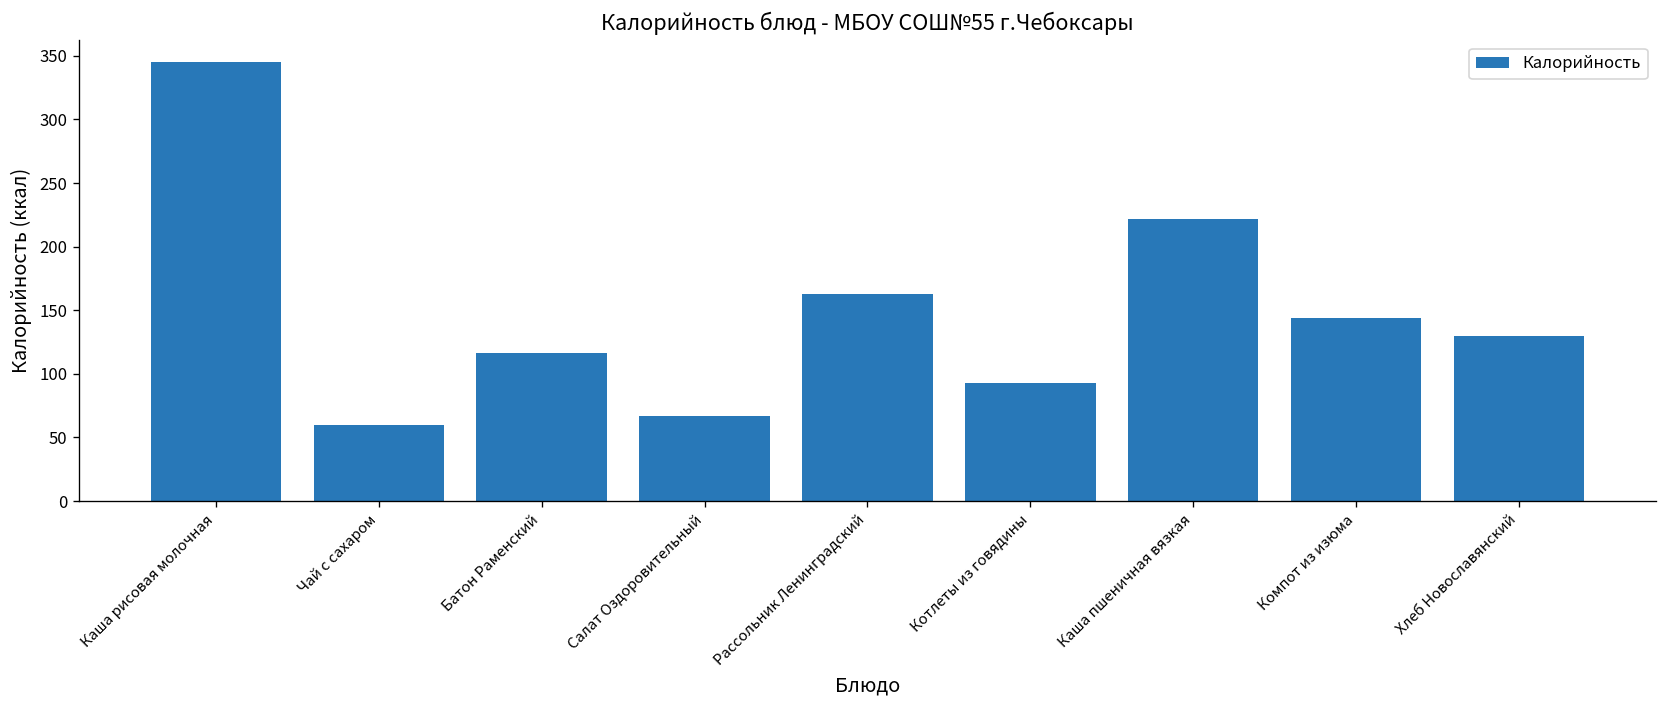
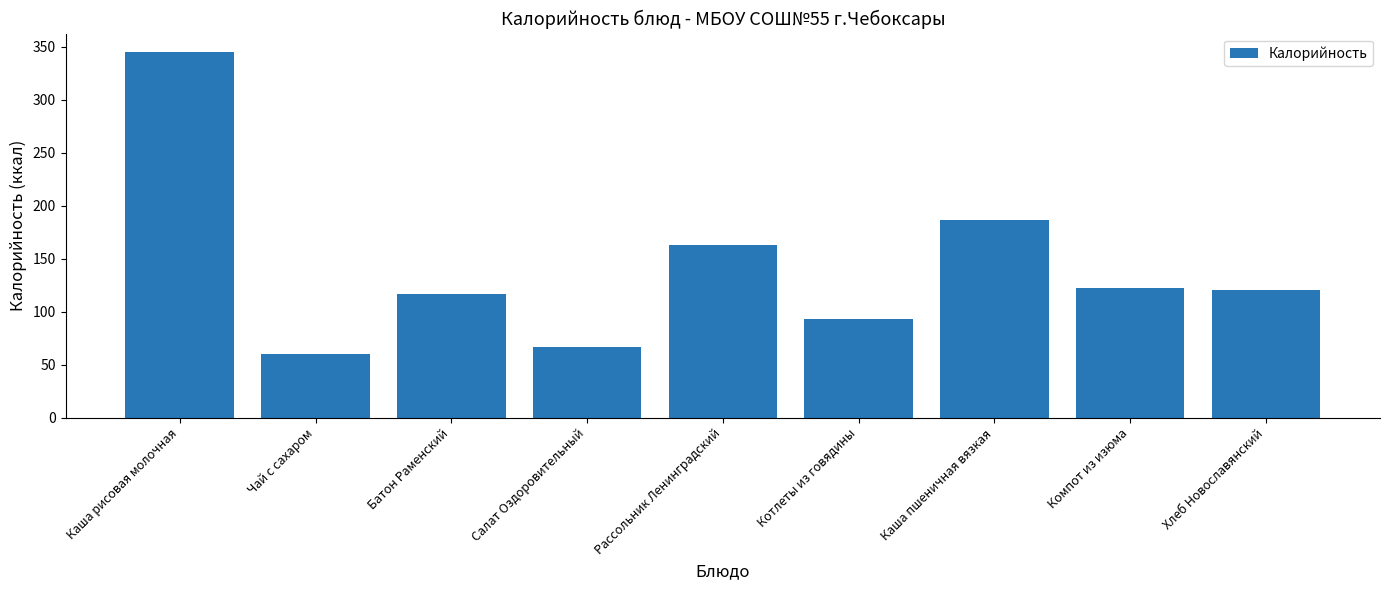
  {
    "Каша рисовая молочная": 345,
    "Чай с сахаром": 60,
    "Батон Раменский": 116,
    "Салат Оздоровительный": 67,
    "Рассольник Ленинградский": 163,
    "Котлеты из говядины": 93,
-   "Каша пшеничная вязкая": 222,
-   "Компот из изюма": 144,
-   "Хлеб Новославянский": 130
+   "Каша пшеничная вязкая": 186,
+   "Компот из изюма": 122,
+   "Хлеб Новославянский": 120
  }
